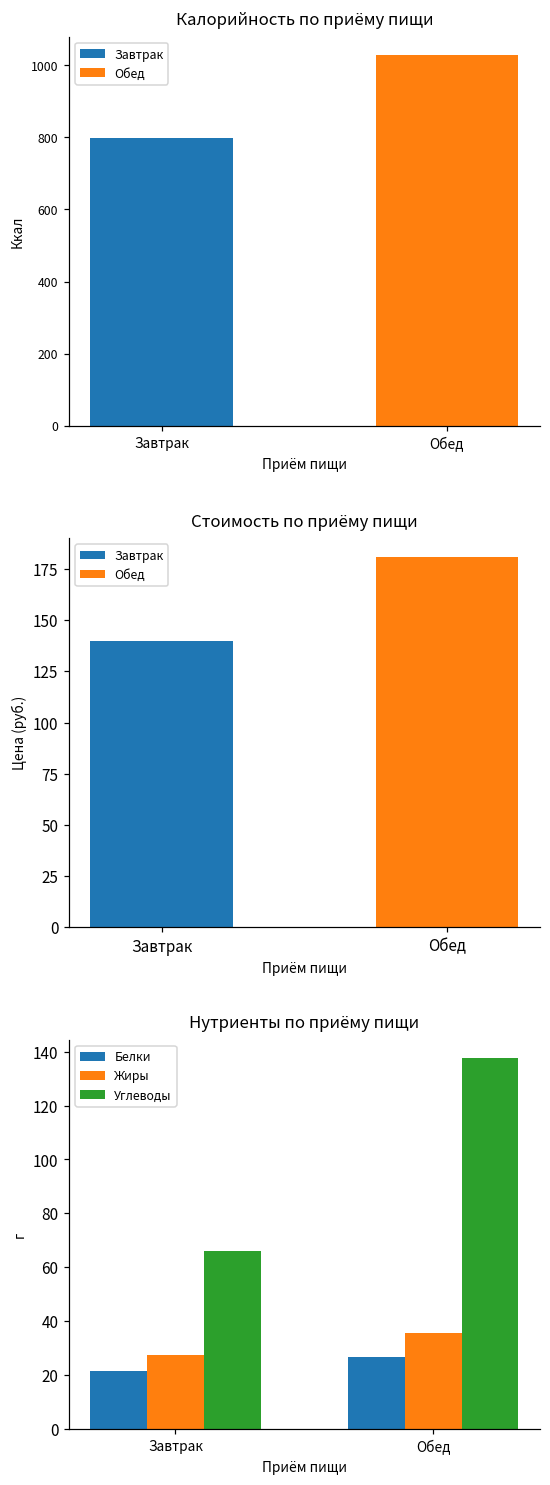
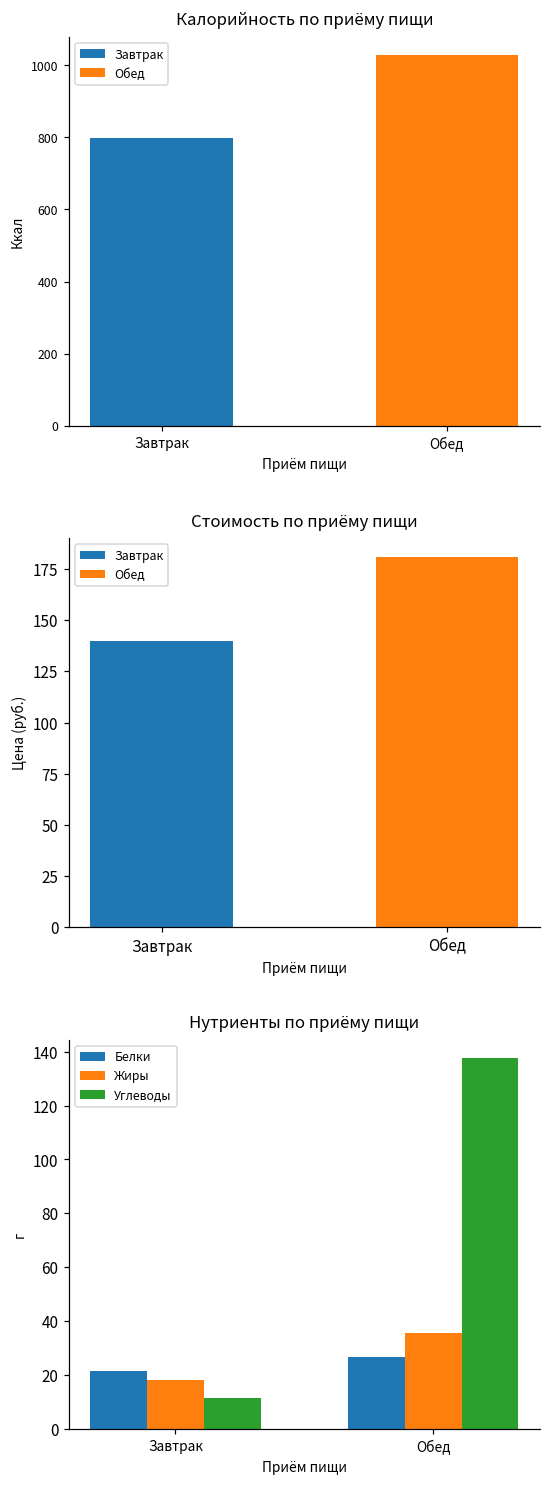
  {
    "Калорийность по приёму пищи": {
      "Завтрак": 800,
      "Обед": 1030
    },
    "Стоимость по приёму пищи": {
      "Завтрак": 140,
      "Обед": 181
    },
    "Нутриенты по приёму пищи": {
      "Белки": {
        "Завтрак": 21,
        "Обед": 27
      },
      "Жиры": {
-       "Завтрак": 27,
+       "Завтрак": 18,
        "Обед": 35
      },
      "Углеводы": {
-       "Завтрак": 66,
+       "Завтрак": 11,
        "Обед": 138
      }
    }
  }
